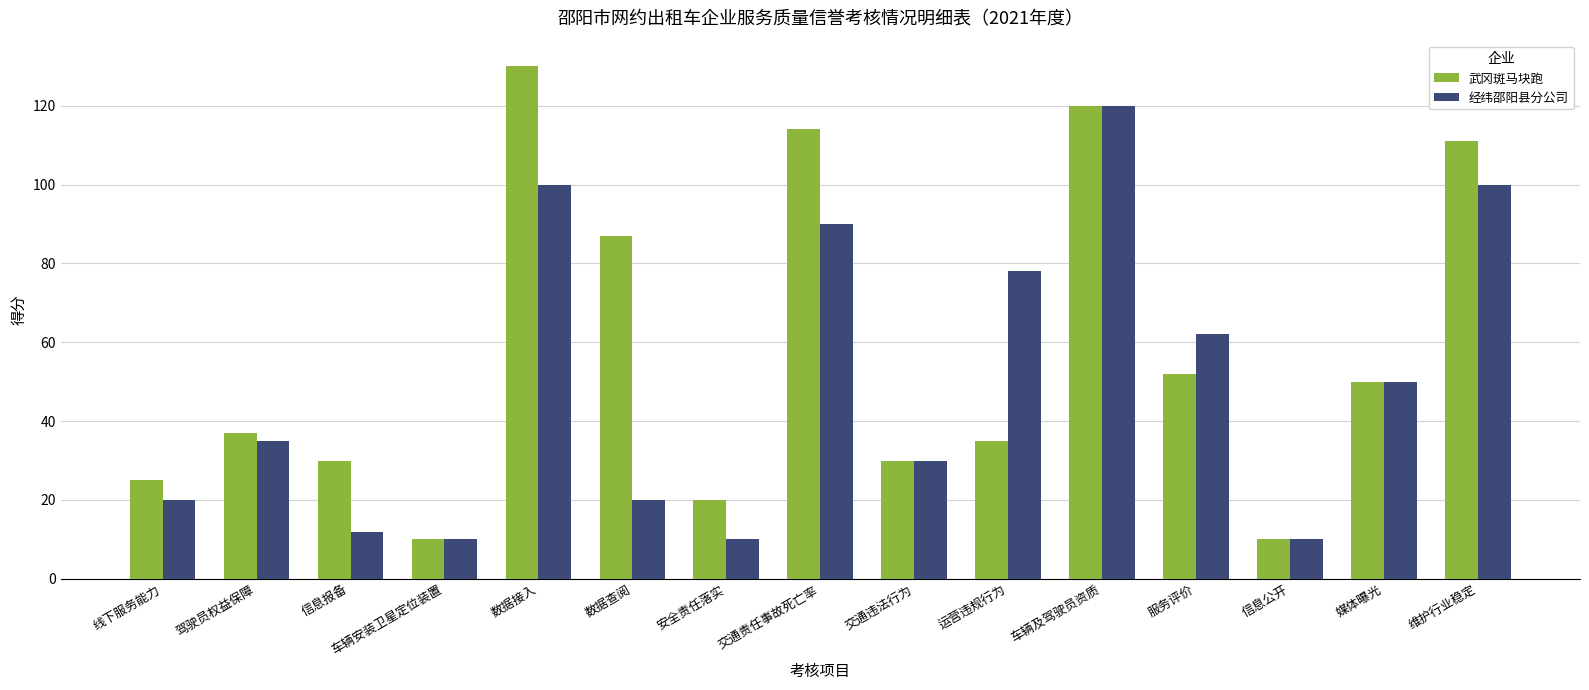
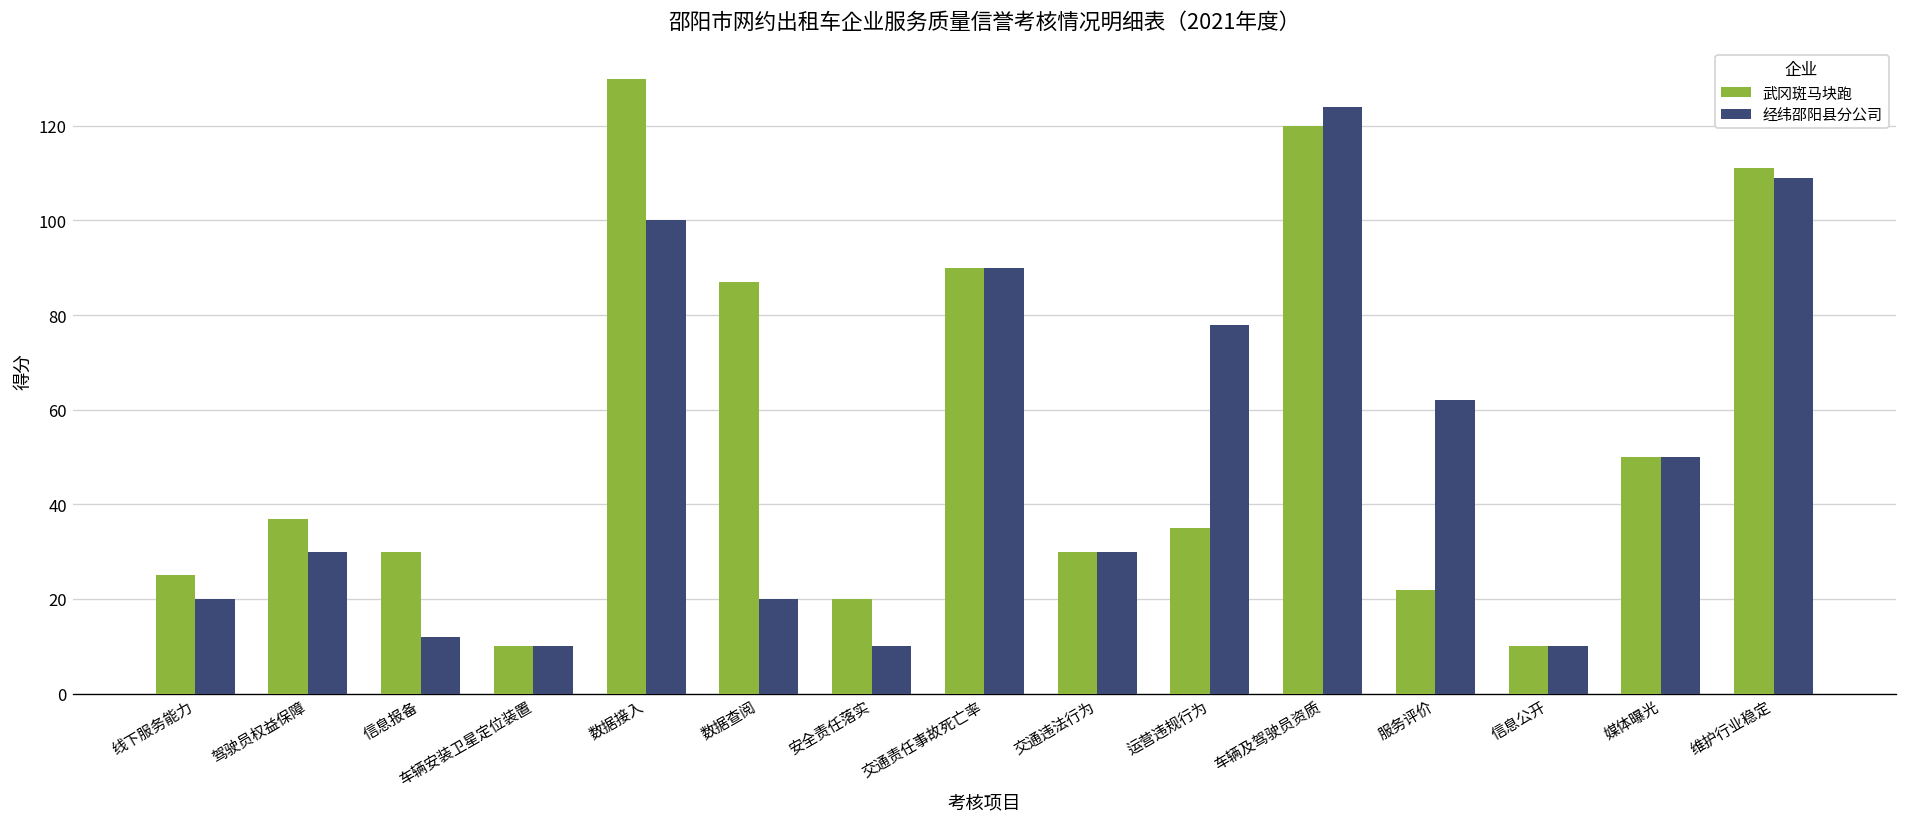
  {
    "武冈斑马块跑": {
      "线下服务能力": 25,
      "驾驶员权益保障": 37,
      "信息报备": 30,
      "车辆安装卫星定位装置": 10,
      "数据接入": 130,
      "数据查阅": 87,
      "安全责任落实": 20,
-     "交通责任事故死亡率": 114,
+     "交通责任事故死亡率": 90,
      "交通违法行为": 30,
      "运营违规行为": 35,
      "车辆及驾驶员资质": 120,
-     "服务评价": 52,
+     "服务评价": 22,
      "信息公开": 10,
      "媒体曝光": 50,
      "维护行业稳定": 111
    },
    "经纬邵阳县分公司": {
      "线下服务能力": 20,
-     "驾驶员权益保障": 35,
+     "驾驶员权益保障": 30,
      "信息报备": 12,
      "车辆安装卫星定位装置": 10,
      "数据接入": 100,
      "数据查阅": 20,
      "安全责任落实": 10,
      "交通责任事故死亡率": 90,
      "交通违法行为": 30,
      "运营违规行为": 78,
-     "车辆及驾驶员资质": 120,
+     "车辆及驾驶员资质": 124,
      "服务评价": 62,
      "信息公开": 10,
      "媒体曝光": 50,
-     "维护行业稳定": 100
+     "维护行业稳定": 109
    }
  }
